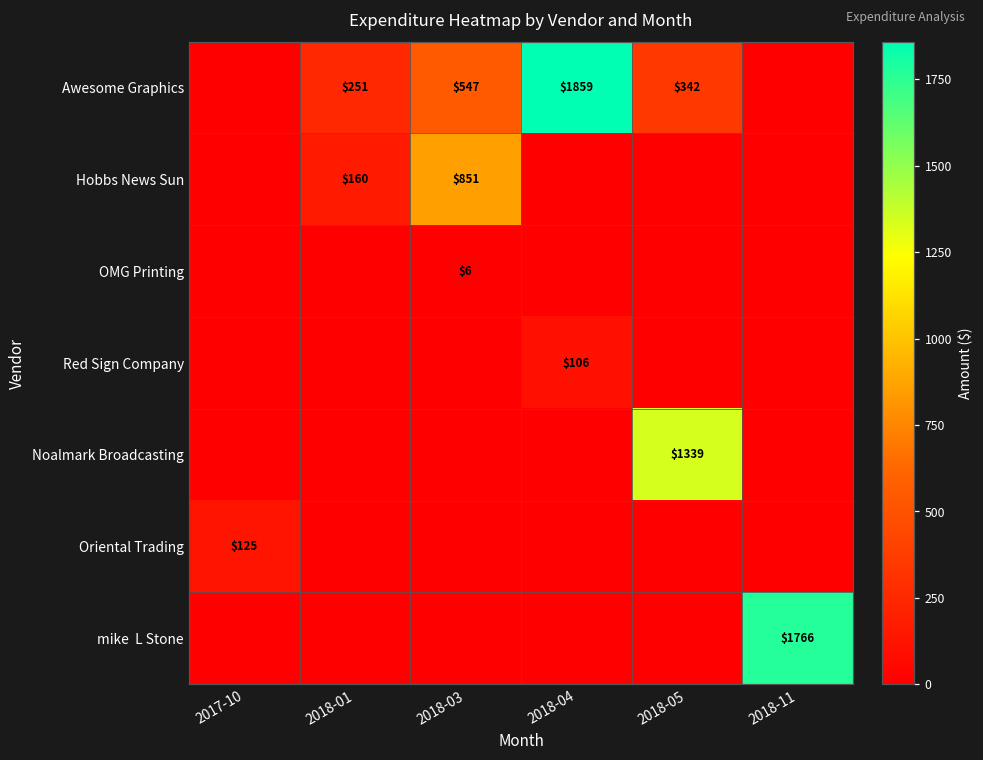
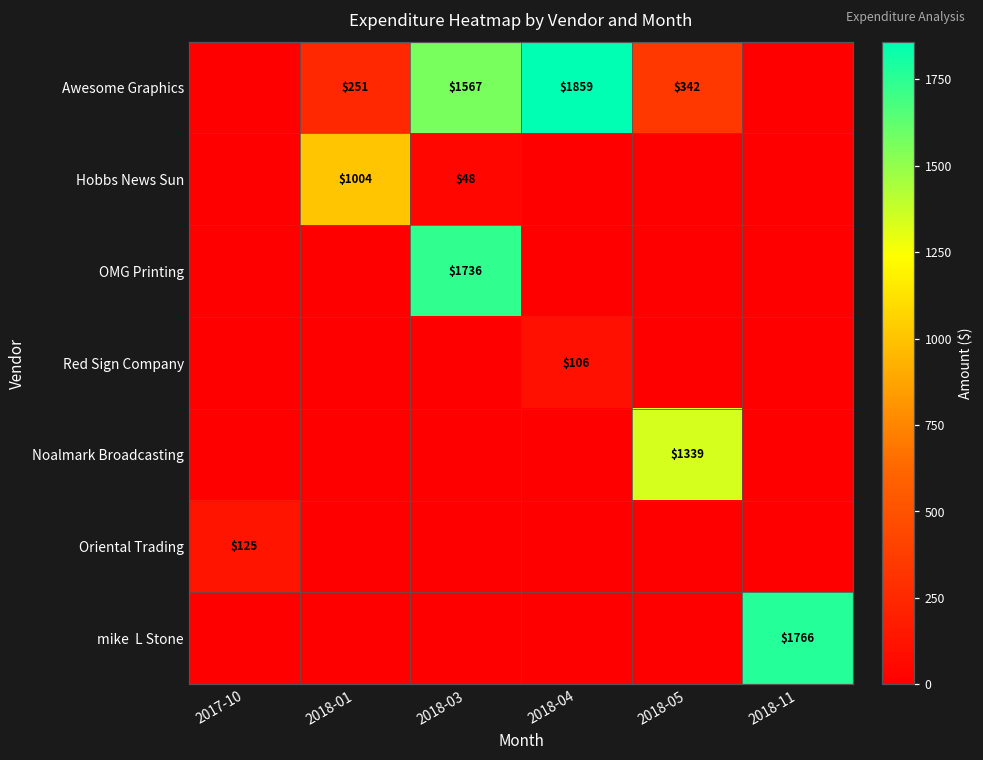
  {
    "Awesome Graphics": {
      "2018-01": "$251",
-     "2018-03": "$547",
+     "2018-03": "$1567",
      "2018-04": "$1859",
      "2018-05": "$342"
    },
    "Hobbs News Sun": {
-     "2018-01": "$160",
-     "2018-03": "$851"
+     "2018-01": "$1004",
+     "2018-03": "$48"
    },
    "OMG Printing": {
-     "2018-03": "$6"
+     "2018-03": "$1736"
    },
    "Red Sign Company": {
      "2018-04": "$106"
    },
    "Noalmark Broadcasting": {
      "2018-05": "$1339"
    },
    "Oriental Trading": {
      "2017-10": "$125"
    },
    "mike L Stone": {
      "2018-11": "$1766"
    }
  }
